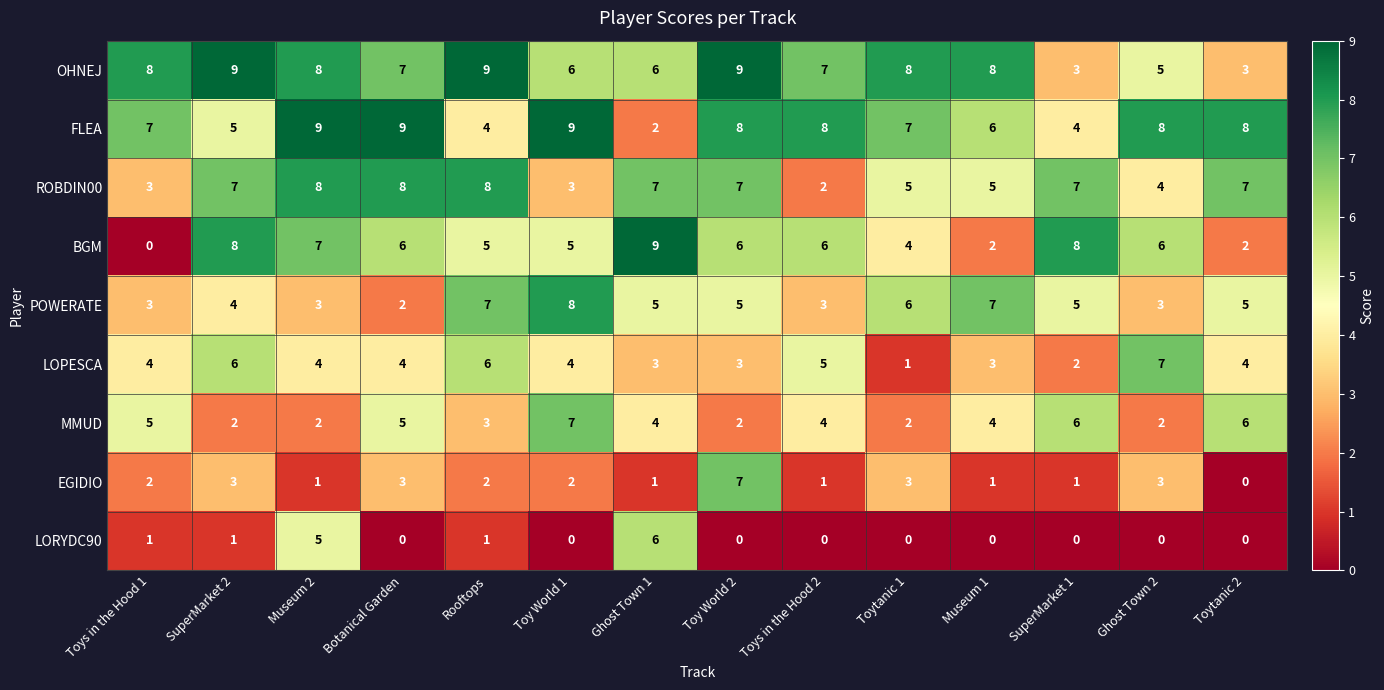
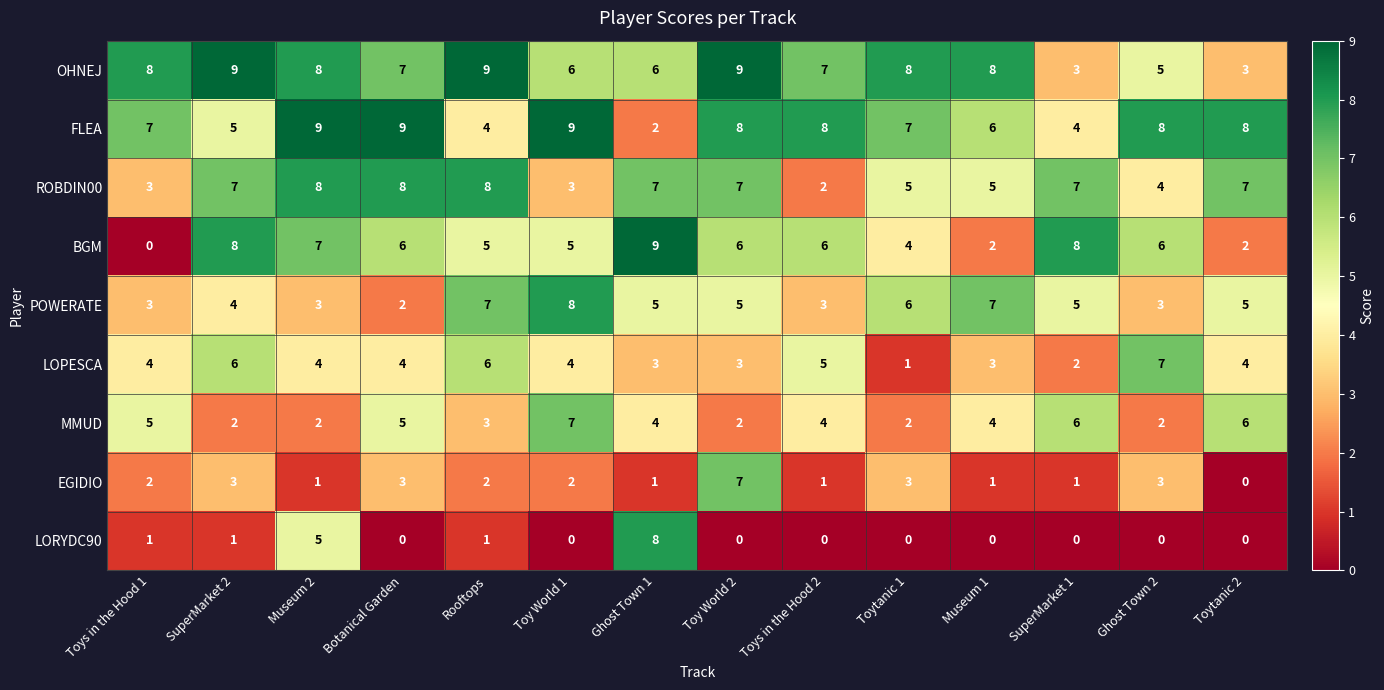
  {
    "OHNEJ": {
      "Toys in the Hood 1": 8,
      "SuperMarket 2": 9,
      "Museum 2": 8,
      "Botanical Garden": 7,
      "Rooftops": 9,
      "Toy World 1": 6,
      "Ghost Town 1": 6,
      "Toy World 2": 9,
      "Toys in the Hood 2": 7,
      "Toytanic 1": 8,
      "Museum 1": 8,
      "SuperMarket 1": 3,
      "Ghost Town 2": 5,
      "Toytanic 2": 3
    },
    "FLEA": {
      "Toys in the Hood 1": 7,
      "SuperMarket 2": 5,
      "Museum 2": 9,
      "Botanical Garden": 9,
      "Rooftops": 4,
      "Toy World 1": 9,
      "Ghost Town 1": 2,
      "Toy World 2": 8,
      "Toys in the Hood 2": 8,
      "Toytanic 1": 7,
      "Museum 1": 6,
      "SuperMarket 1": 4,
      "Ghost Town 2": 8,
      "Toytanic 2": 8
    },
    "ROBDIN00": {
      "Toys in the Hood 1": 3,
      "SuperMarket 2": 7,
      "Museum 2": 8,
      "Botanical Garden": 8,
      "Rooftops": 8,
      "Toy World 1": 3,
      "Ghost Town 1": 7,
      "Toy World 2": 7,
      "Toys in the Hood 2": 2,
      "Toytanic 1": 5,
      "Museum 1": 5,
      "SuperMarket 1": 7,
      "Ghost Town 2": 4,
      "Toytanic 2": 7
    },
    "BGM": {
      "Toys in the Hood 1": 0,
      "SuperMarket 2": 8,
      "Museum 2": 7,
      "Botanical Garden": 6,
      "Rooftops": 5,
      "Toy World 1": 5,
      "Ghost Town 1": 9,
      "Toy World 2": 6,
      "Toys in the Hood 2": 6,
      "Toytanic 1": 4,
      "Museum 1": 2,
      "SuperMarket 1": 8,
      "Ghost Town 2": 6,
      "Toytanic 2": 2
    },
    "POWERATE": {
      "Toys in the Hood 1": 3,
      "SuperMarket 2": 4,
      "Museum 2": 3,
      "Botanical Garden": 2,
      "Rooftops": 7,
      "Toy World 1": 8,
      "Ghost Town 1": 5,
      "Toy World 2": 5,
      "Toys in the Hood 2": 3,
      "Toytanic 1": 6,
      "Museum 1": 7,
      "SuperMarket 1": 5,
      "Ghost Town 2": 3,
      "Toytanic 2": 5
    },
    "LOPESCA": {
      "Toys in the Hood 1": 4,
      "SuperMarket 2": 6,
      "Museum 2": 4,
      "Botanical Garden": 4,
      "Rooftops": 6,
      "Toy World 1": 4,
      "Ghost Town 1": 3,
      "Toy World 2": 3,
      "Toys in the Hood 2": 5,
      "Toytanic 1": 1,
      "Museum 1": 3,
      "SuperMarket 1": 2,
      "Ghost Town 2": 7,
      "Toytanic 2": 4
    },
    "MMUD": {
      "Toys in the Hood 1": 5,
      "SuperMarket 2": 2,
      "Museum 2": 2,
      "Botanical Garden": 5,
      "Rooftops": 3,
      "Toy World 1": 7,
      "Ghost Town 1": 4,
      "Toy World 2": 2,
      "Toys in the Hood 2": 4,
      "Toytanic 1": 2,
      "Museum 1": 4,
      "SuperMarket 1": 6,
      "Ghost Town 2": 2,
      "Toytanic 2": 6
    },
    "EGIDIO": {
      "Toys in the Hood 1": 2,
      "SuperMarket 2": 3,
      "Museum 2": 1,
      "Botanical Garden": 3,
      "Rooftops": 2,
      "Toy World 1": 2,
      "Ghost Town 1": 1,
      "Toy World 2": 7,
      "Toys in the Hood 2": 1,
      "Toytanic 1": 3,
      "Museum 1": 1,
      "SuperMarket 1": 1,
      "Ghost Town 2": 3,
      "Toytanic 2": 0
    },
    "LORYDC90": {
      "Toys in the Hood 1": 1,
      "SuperMarket 2": 1,
      "Museum 2": 5,
      "Botanical Garden": 0,
      "Rooftops": 1,
      "Toy World 1": 0,
-     "Ghost Town 1": 6,
+     "Ghost Town 1": 8,
      "Toy World 2": 0,
      "Toys in the Hood 2": 0,
      "Toytanic 1": 0,
      "Museum 1": 0,
      "SuperMarket 1": 0,
      "Ghost Town 2": 0,
      "Toytanic 2": 0
    }
  }
